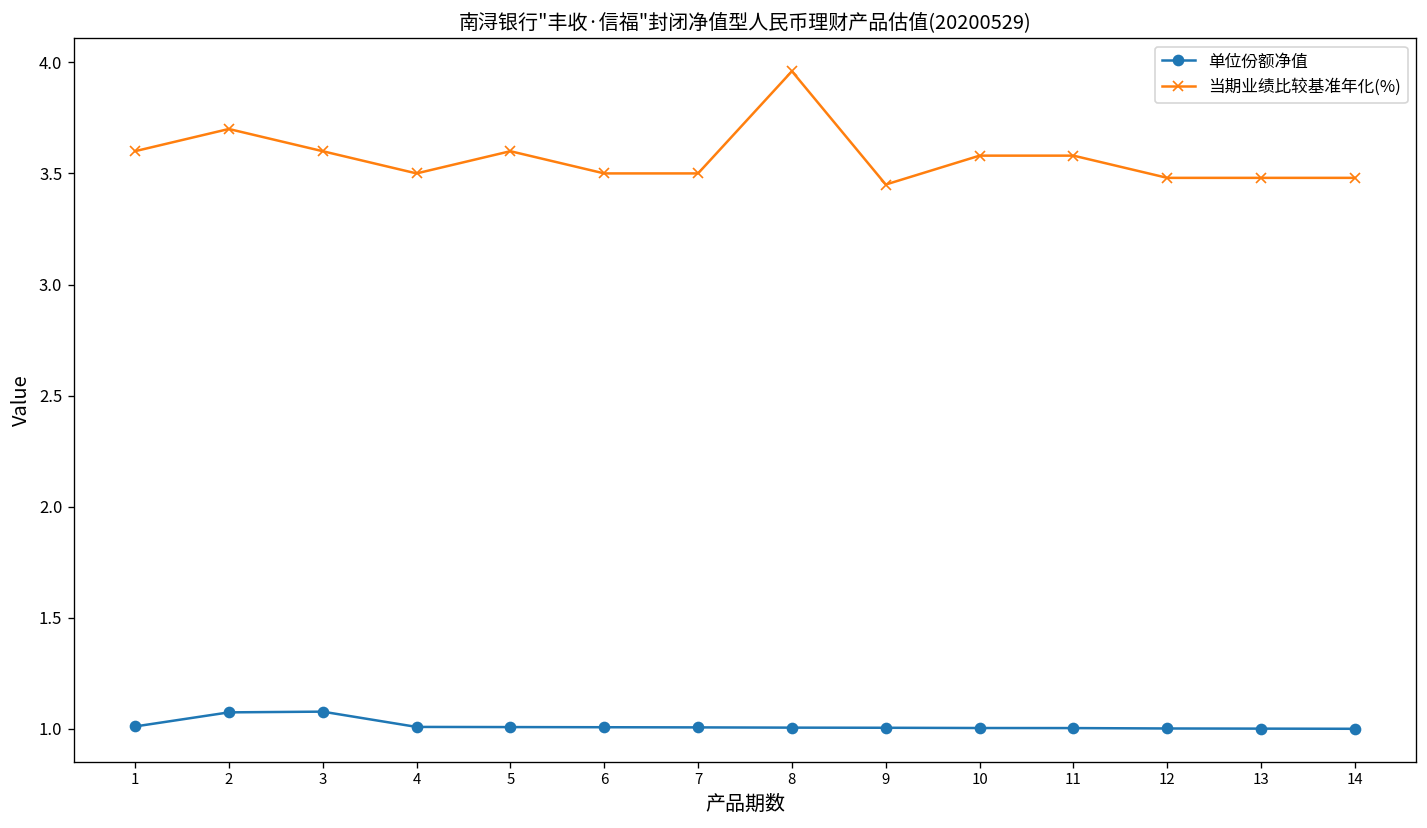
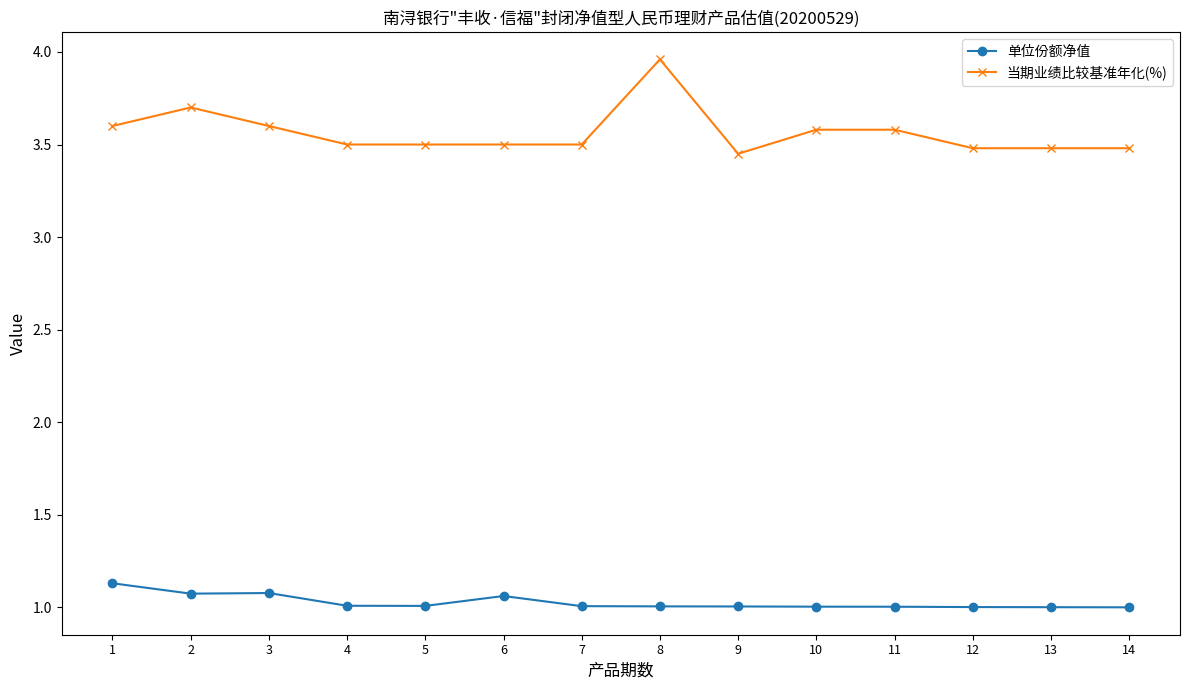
  {
    "单位份额净值": {
-     "1": 1.01,
+     "1": 1.13,
      "2": 1.07,
      "3": 1.08,
      "4": 1.01,
      "5": 1.01,
-     "6": 1.01,
+     "6": 1.06,
      "7": 1.01,
      "8": 1.01,
      "9": 1.01,
      "10": 1.00,
      "11": 1.00,
      "12": 1.00,
      "13": 1.00,
      "14": 1.00
    },
    "当期业绩比较基准年化(%)": {
      "1": 3.6,
      "2": 3.7,
      "3": 3.6,
      "4": 3.5,
-     "5": 3.6,
+     "5": 3.5,
      "6": 3.5,
      "7": 3.5,
      "8": 3.96,
      "9": 3.45,
      "10": 3.58,
      "11": 3.58,
      "12": 3.48,
      "13": 3.48,
      "14": 3.48
    }
  }
